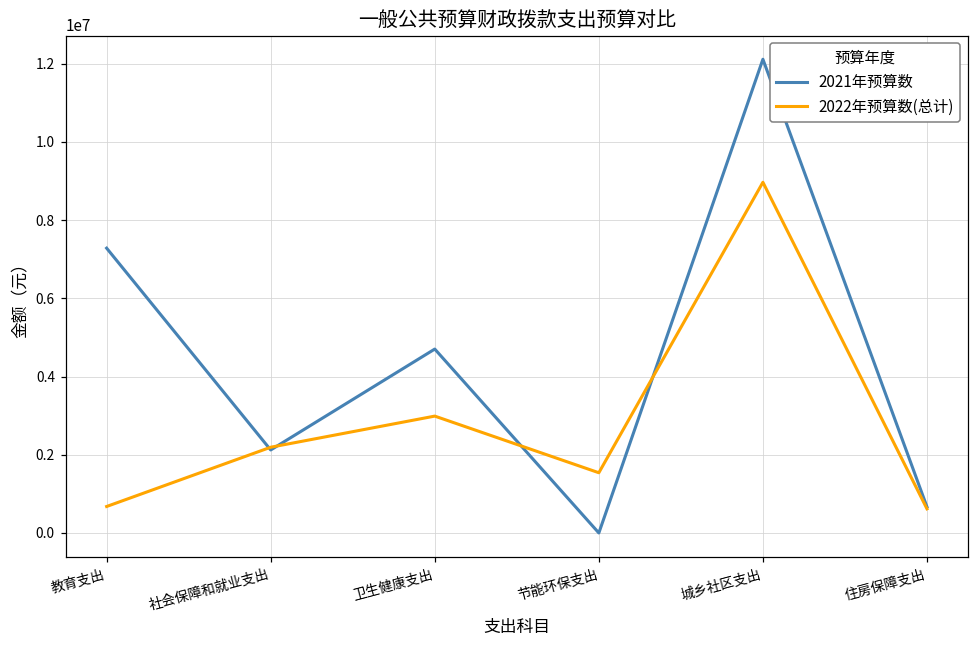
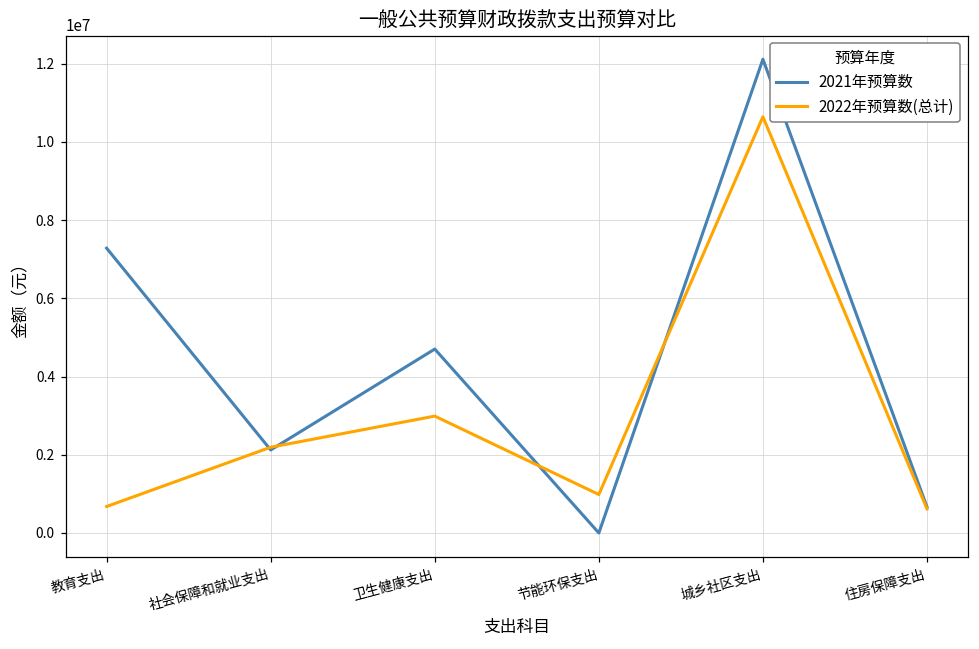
  {
    "2021年预算数": {
      "教育支出": 7300000,
      "卫生健康支出": 4700000,
      "节能环保支出": 0,
      "城乡社区支出": 12100000
    },
    "2022年预算数(总计)": {
      "教育支出": 700000,
      "卫生健康支出": 3000000,
-     "节能环保支出": 1500000,
-     "城乡社区支出": 9000000
+     "节能环保支出": 1000000,
+     "城乡社区支出": 10600000
    }
  }
